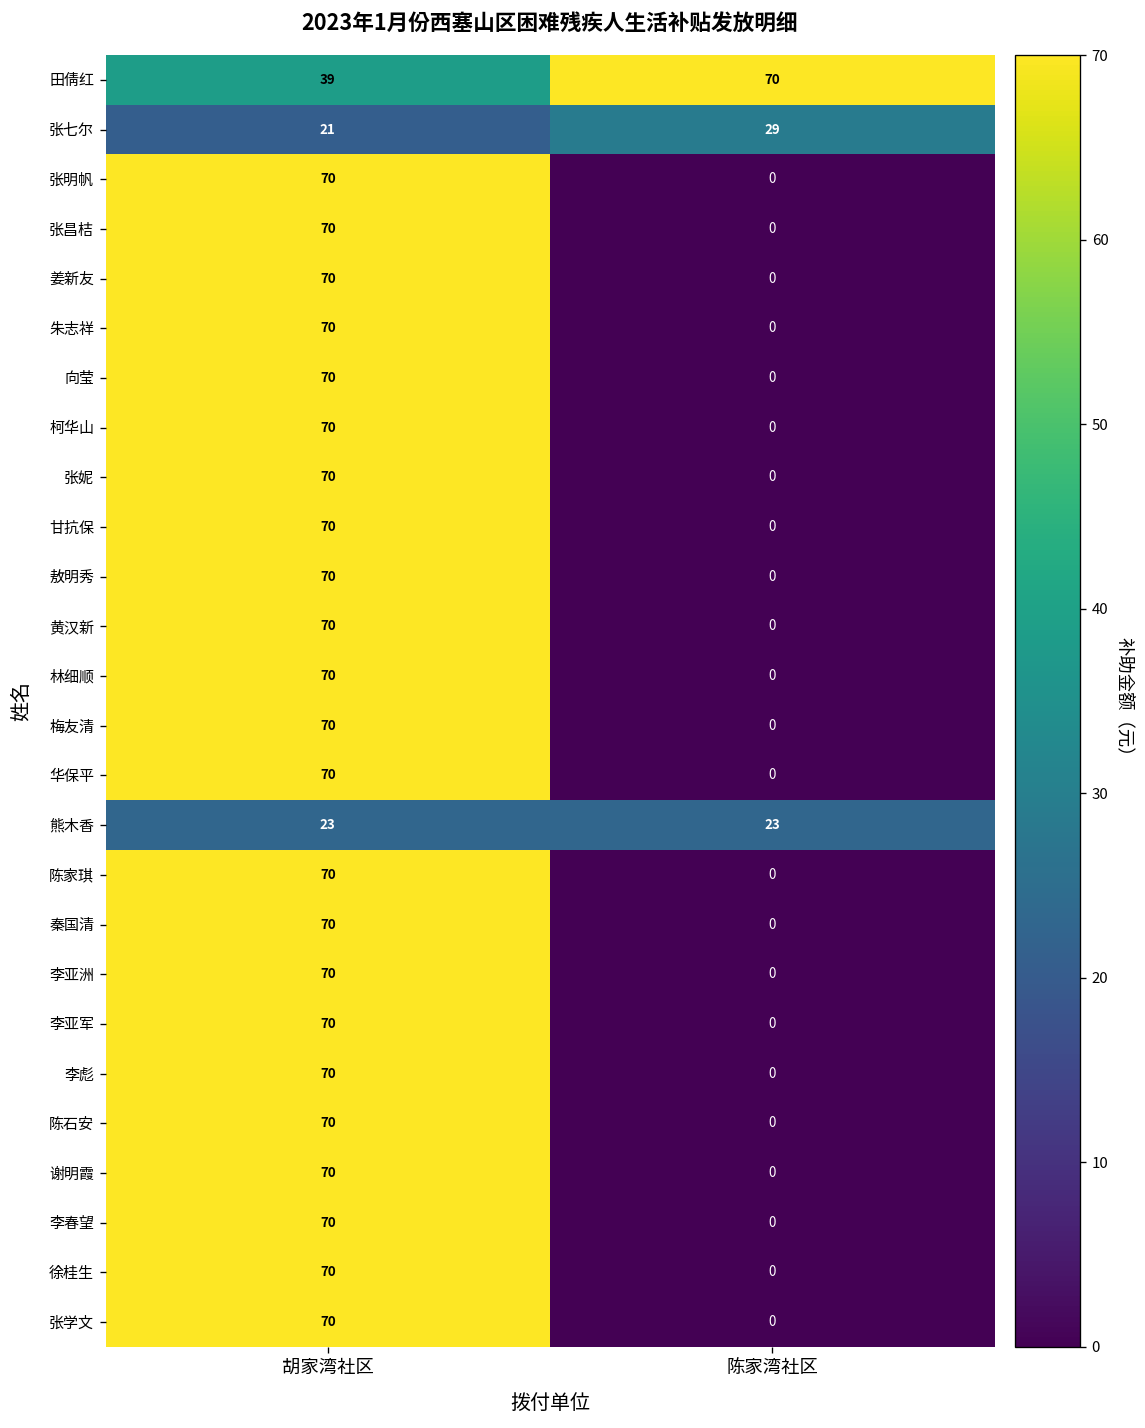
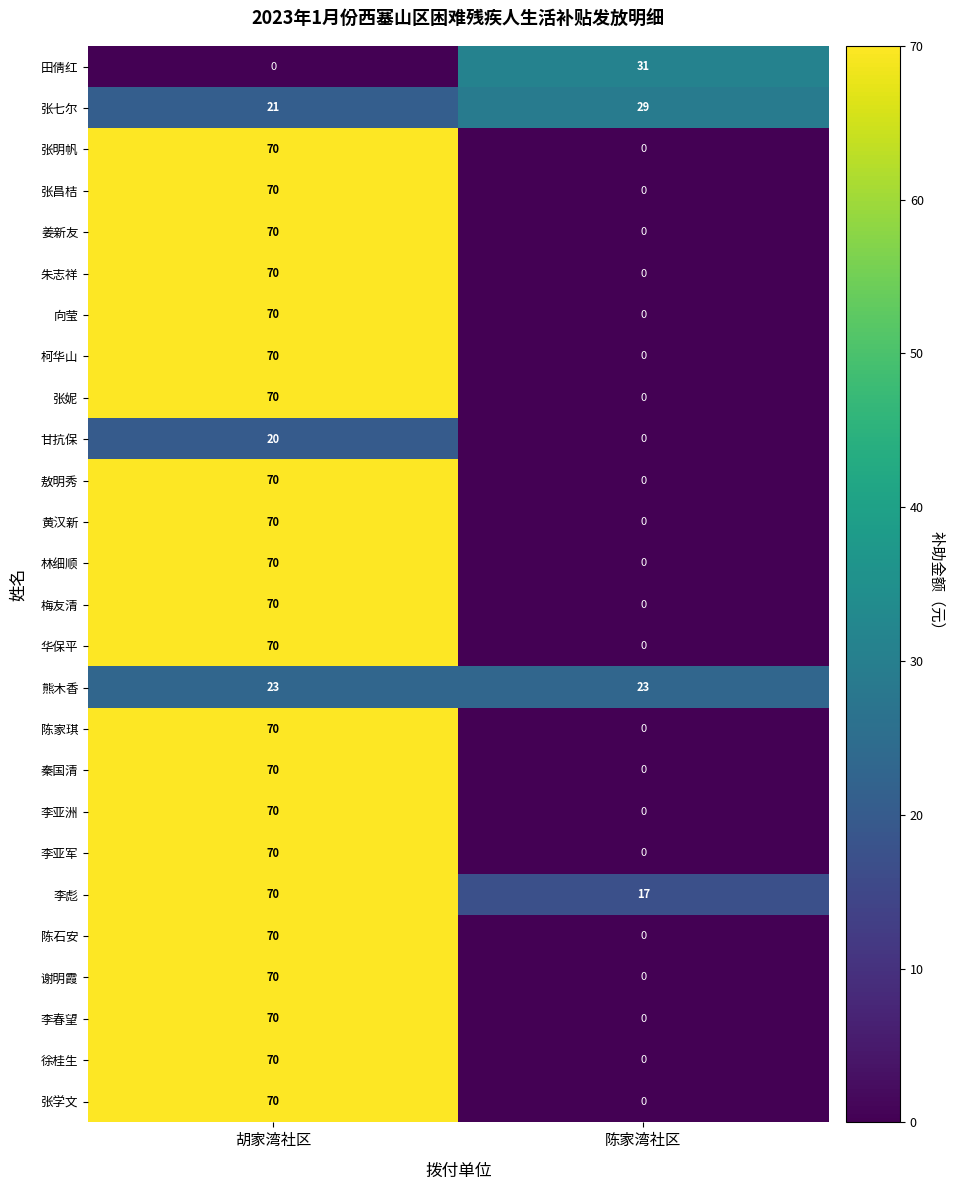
  {
    "田倩红": {
-     "胡家湾社区": 39,
-     "陈家湾社区": 70
+     "胡家湾社区": 0,
+     "陈家湾社区": 31
    },
    "张七尔": {
      "胡家湾社区": 21,
      "陈家湾社区": 29
    },
    "张明帆": {
      "胡家湾社区": 70,
      "陈家湾社区": 0
    },
    "张昌桔": {
      "胡家湾社区": 70,
      "陈家湾社区": 0
    },
    "姜新友": {
      "胡家湾社区": 70,
      "陈家湾社区": 0
    },
    "朱志祥": {
      "胡家湾社区": 70,
      "陈家湾社区": 0
    },
    "向莹": {
      "胡家湾社区": 70,
      "陈家湾社区": 0
    },
    "柯华山": {
      "胡家湾社区": 70,
      "陈家湾社区": 0
    },
    "张妮": {
      "胡家湾社区": 70,
      "陈家湾社区": 0
    },
    "甘抗保": {
-     "胡家湾社区": 70,
+     "胡家湾社区": 20,
      "陈家湾社区": 0
    },
    "敖明秀": {
      "胡家湾社区": 70,
      "陈家湾社区": 0
    },
    "黄汉新": {
      "胡家湾社区": 70,
      "陈家湾社区": 0
    },
    "林细顺": {
      "胡家湾社区": 70,
      "陈家湾社区": 0
    },
    "梅友清": {
      "胡家湾社区": 70,
      "陈家湾社区": 0
    },
    "华保平": {
      "胡家湾社区": 70,
      "陈家湾社区": 0
    },
    "熊木香": {
      "胡家湾社区": 23,
      "陈家湾社区": 23
    },
    "陈家琪": {
      "胡家湾社区": 70,
      "陈家湾社区": 0
    },
    "秦国清": {
      "胡家湾社区": 70,
      "陈家湾社区": 0
    },
    "李亚洲": {
      "胡家湾社区": 70,
      "陈家湾社区": 0
    },
    "李亚军": {
      "胡家湾社区": 70,
      "陈家湾社区": 0
    },
    "李彪": {
      "胡家湾社区": 70,
-     "陈家湾社区": 0
+     "陈家湾社区": 17
    },
    "陈石安": {
      "胡家湾社区": 70,
      "陈家湾社区": 0
    },
    "谢明霞": {
      "胡家湾社区": 70,
      "陈家湾社区": 0
    },
    "李春望": {
      "胡家湾社区": 70,
      "陈家湾社区": 0
    },
    "徐桂生": {
      "胡家湾社区": 70,
      "陈家湾社区": 0
    },
    "张学文": {
      "胡家湾社区": 70,
      "陈家湾社区": 0
    }
  }
